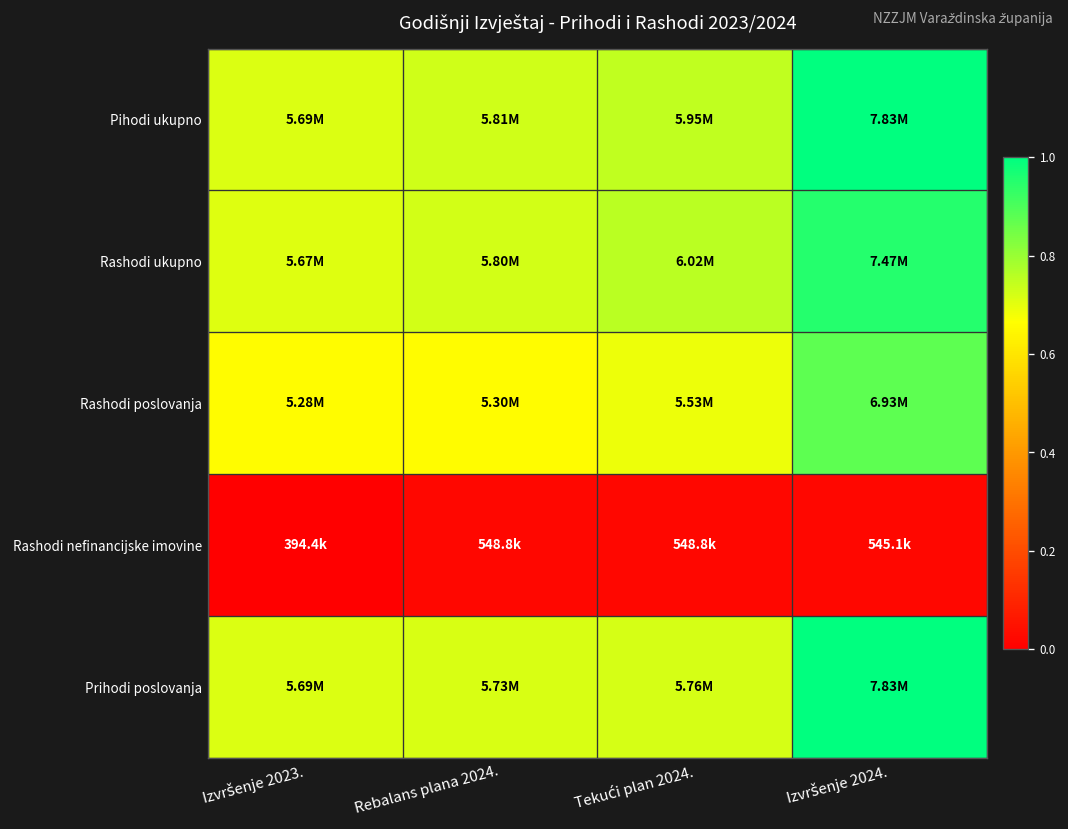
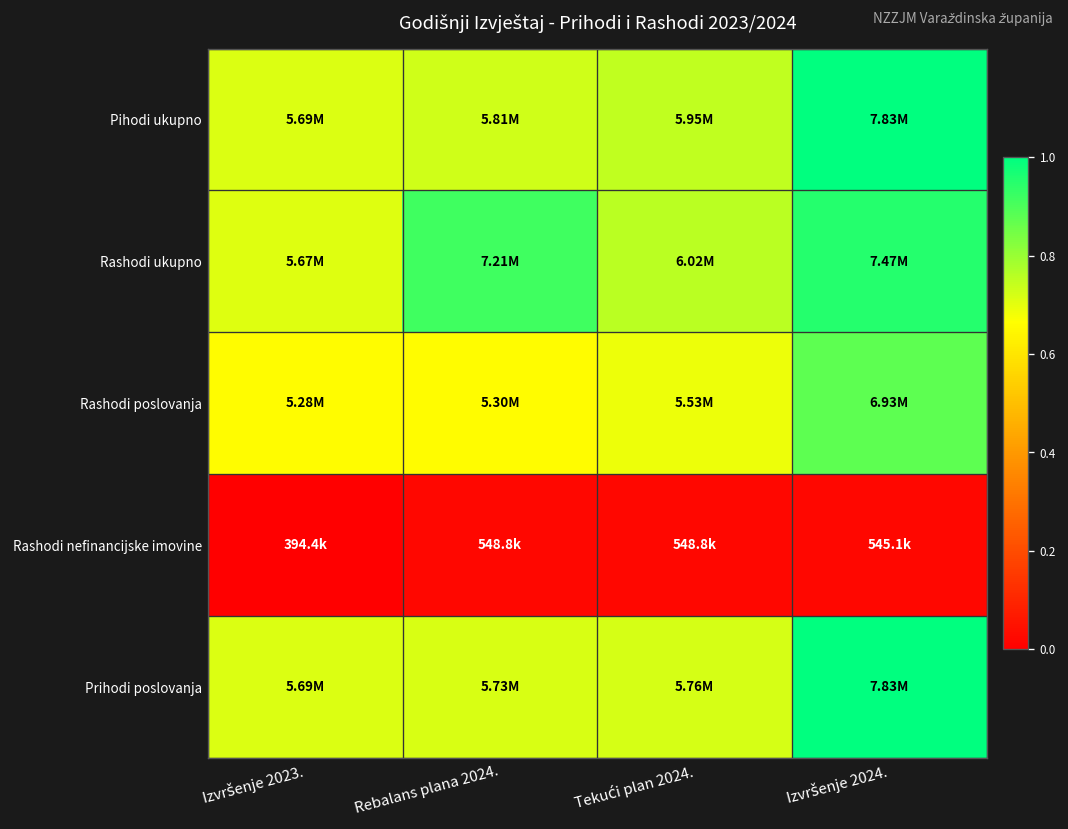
  {
    "Pihodi ukupno": {
      "Izvršenje 2023.": "5.69M",
      "Rebalans plana 2024.": "5.81M",
      "Tekući plan 2024.": "5.95M",
      "Izvršenje 2024.": "7.83M"
    },
    "Rashodi ukupno": {
      "Izvršenje 2023.": "5.67M",
-     "Rebalans plana 2024.": "5.80M",
+     "Rebalans plana 2024.": "7.21M",
      "Tekući plan 2024.": "6.02M",
      "Izvršenje 2024.": "7.47M"
    },
    "Rashodi poslovanja": {
      "Izvršenje 2023.": "5.28M",
      "Rebalans plana 2024.": "5.30M",
      "Tekući plan 2024.": "5.53M",
      "Izvršenje 2024.": "6.93M"
    },
    "Rashodi nefinancijske imovine": {
      "Izvršenje 2023.": "394.4k",
      "Rebalans plana 2024.": "548.8k",
      "Tekući plan 2024.": "548.8k",
      "Izvršenje 2024.": "545.1k"
    },
    "Prihodi poslovanja": {
      "Izvršenje 2023.": "5.69M",
      "Rebalans plana 2024.": "5.73M",
      "Tekući plan 2024.": "5.76M",
      "Izvršenje 2024.": "7.83M"
    }
  }
